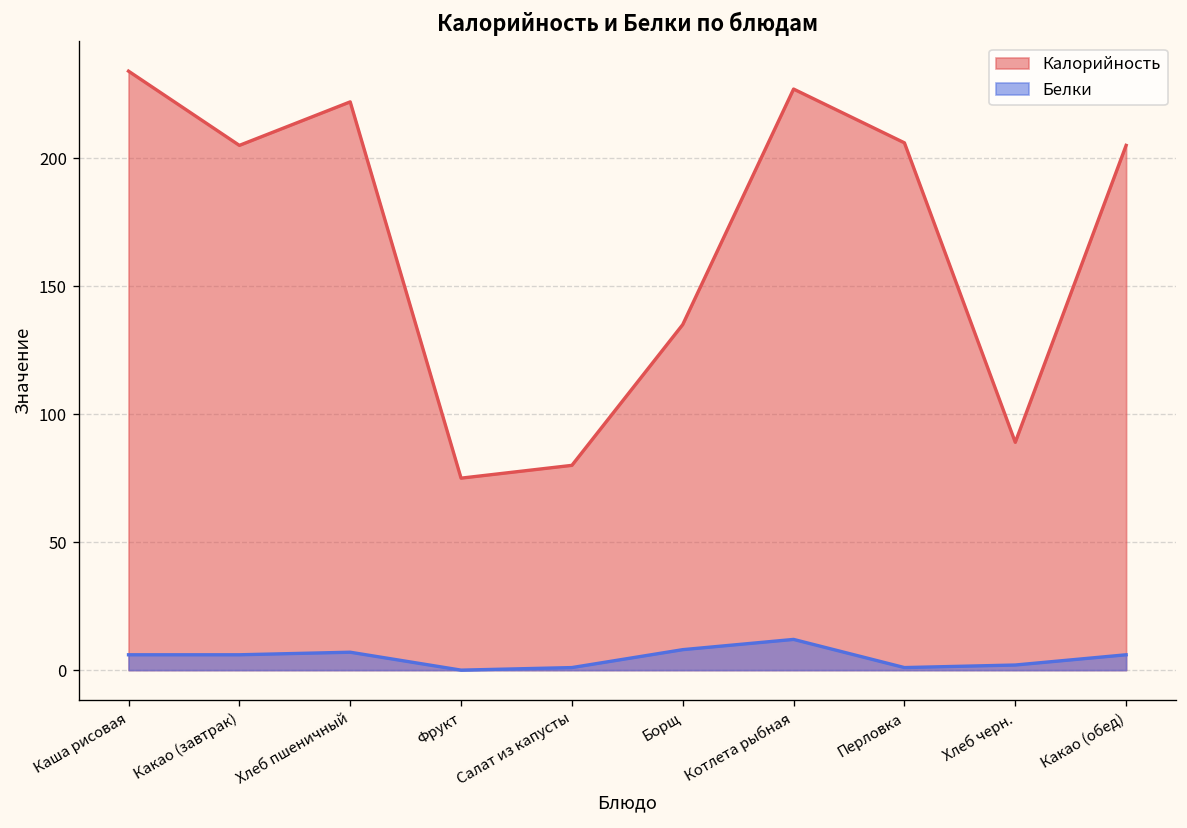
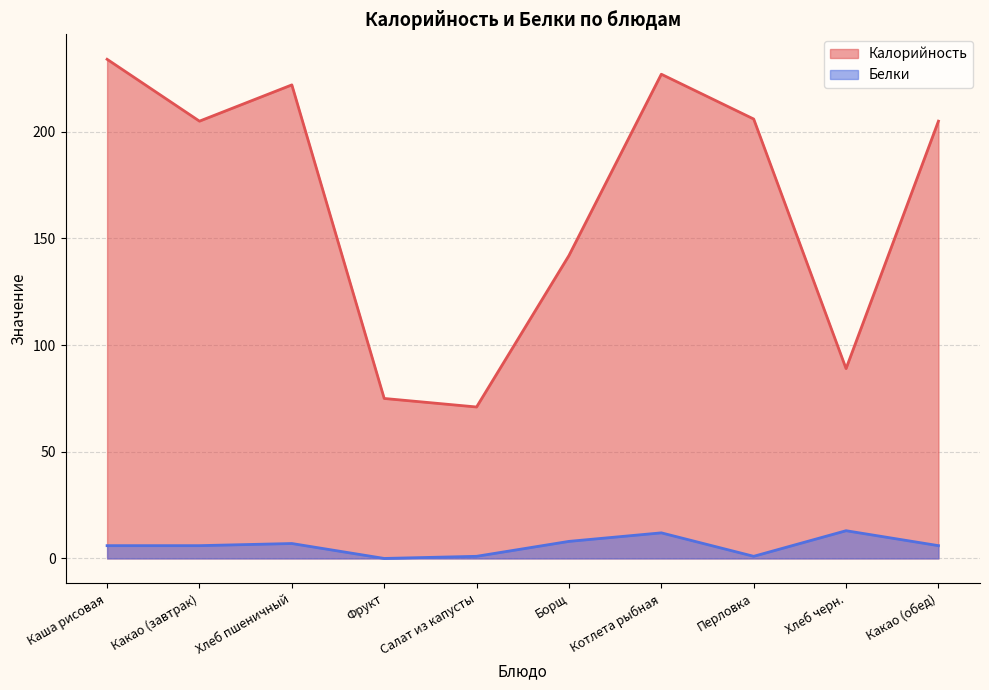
  {
    "Калорийность": {
      "Каша рисовая": 234,
      "Какао (завтрак)": 205,
      "Хлеб пшеничный": 222,
      "Фрукт": 75,
-     "Салат из капусты": 80,
-     "Борщ": 135,
+     "Салат из капусты": 71,
+     "Борщ": 142,
      "Котлета рыбная": 227,
      "Перловка": 206,
      "Хлеб черн.": 89,
      "Какао (обед)": 205
    },
    "Белки": {
      "Каша рисовая": 6,
      "Какао (завтрак)": 6,
      "Хлеб пшеничный": 7,
      "Фрукт": 0,
      "Салат из капусты": 1,
      "Борщ": 8,
      "Котлета рыбная": 12,
      "Перловка": 1,
-     "Хлеб черн.": 2,
+     "Хлеб черн.": 13,
      "Какао (обед)": 6
    }
  }
